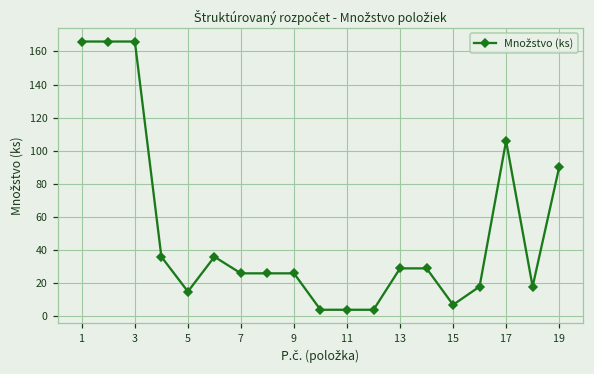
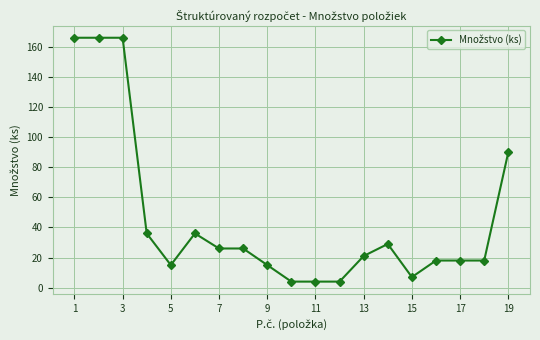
  {
    "1": 166,
    "3": 166,
    "5": 15,
    "7": 26,
-   "9": 26,
+   "9": 15,
    "11": 4,
-   "13": 29,
+   "13": 21,
    "15": 7,
-   "17": 106,
+   "17": 18,
    "19": 90
  }
